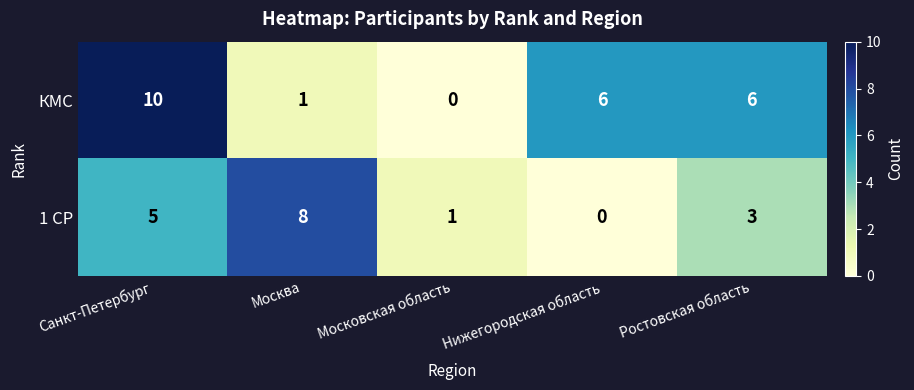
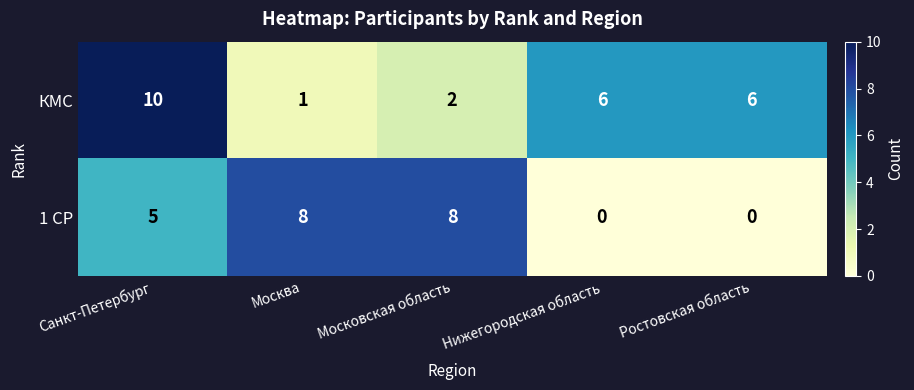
  {
    "КМС": {
      "Санкт-Петербург": 10,
      "Москва": 1,
-     "Московская область": 0,
+     "Московская область": 2,
      "Нижегородская область": 6,
      "Ростовская область": 6
    },
    "1 СР": {
      "Санкт-Петербург": 5,
      "Москва": 8,
-     "Московская область": 1,
+     "Московская область": 8,
      "Нижегородская область": 0,
-     "Ростовская область": 3
+     "Ростовская область": 0
    }
  }
